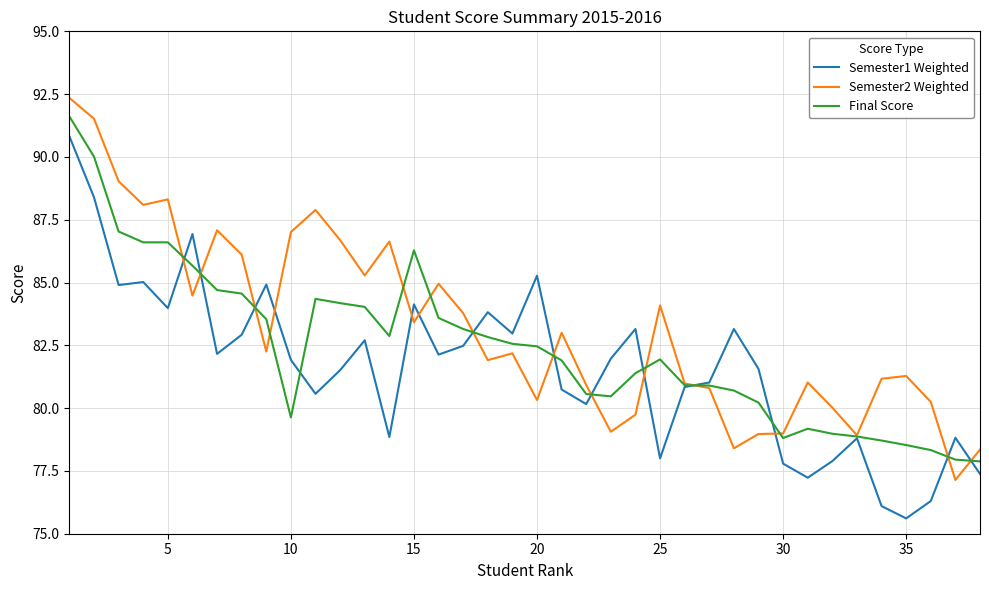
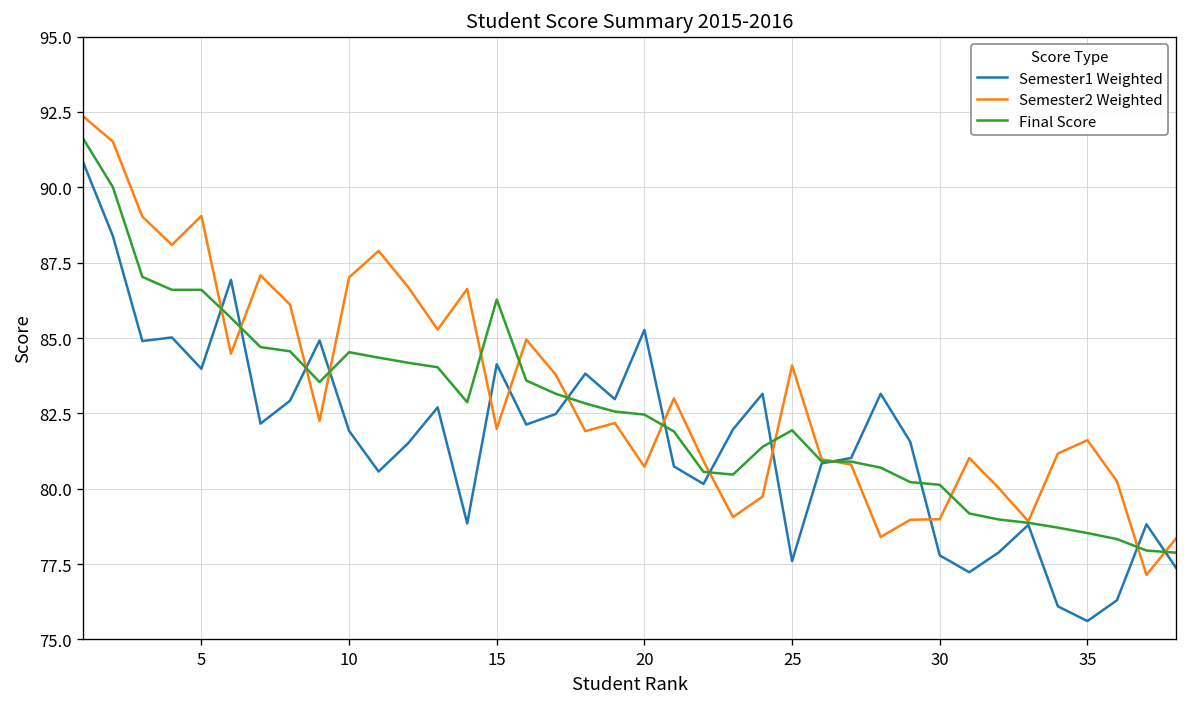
  {
    "Semester1 Weighted": {
      "5": 84.0,
      "10": 81.9,
      "15": 84.1,
      "20": 85.3,
-     "25": 78.0,
+     "25": 77.6,
      "30": 77.8,
      "35": 75.6
    },
    "Semester2 Weighted": {
-     "5": 88.3,
+     "5": 89.1,
      "10": 87.0,
-     "15": 83.4,
-     "20": 80.3,
+     "15": 82.0,
+     "20": 80.7,
      "25": 84.1,
      "30": 79.0,
-     "35": 81.3
+     "35": 81.6
    },
    "Final Score": {
      "5": 86.6,
-     "10": 79.6,
+     "10": 84.5,
      "15": 86.3,
      "20": 82.5,
      "25": 81.9,
-     "30": 78.8,
+     "30": 80.1,
      "35": 78.5
    }
  }
